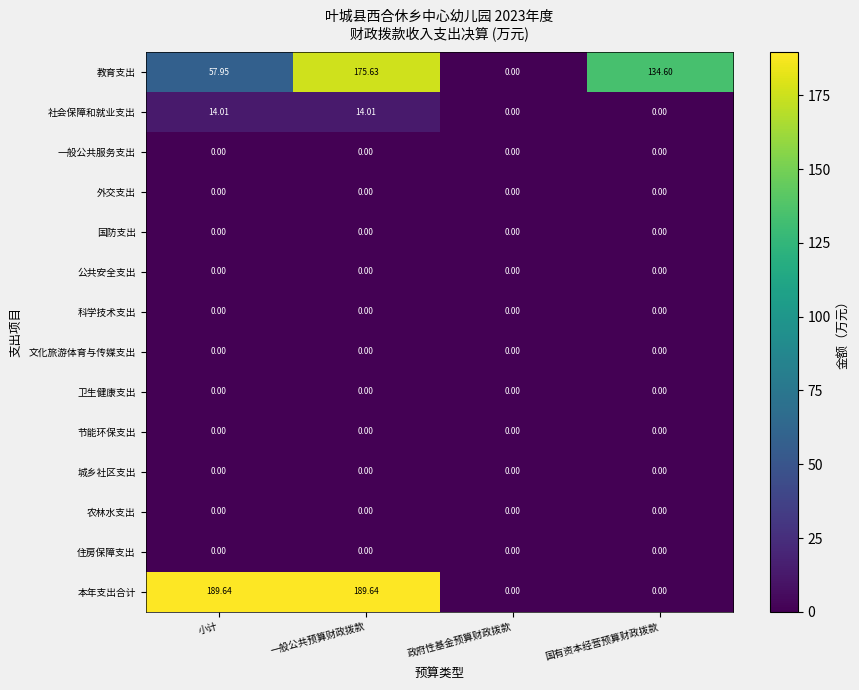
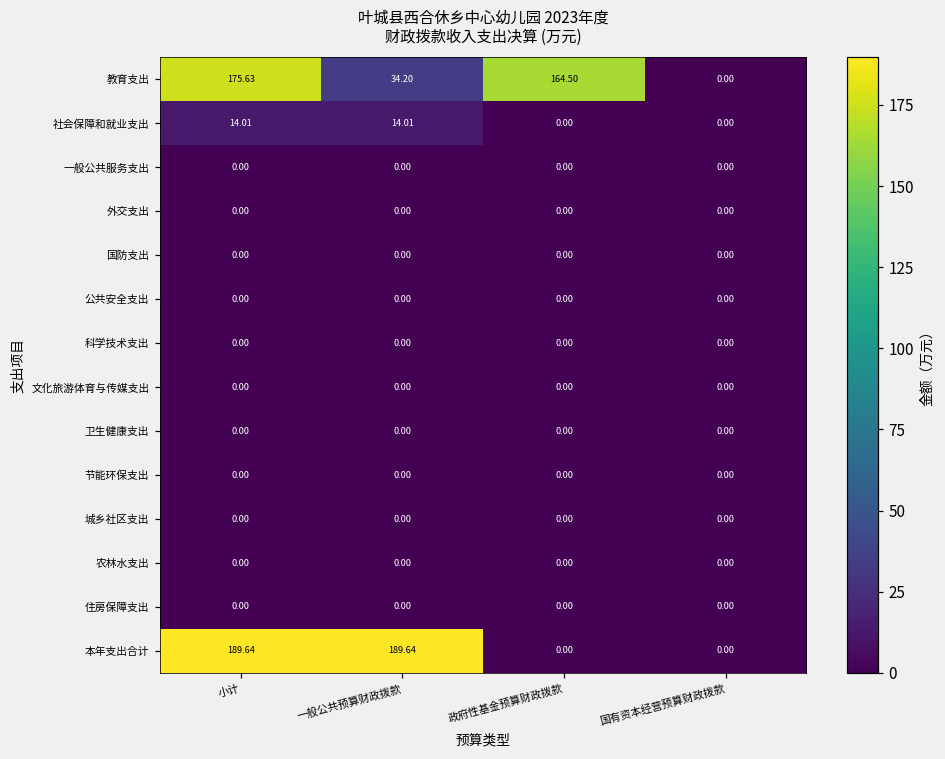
  {
    "教育支出": {
-     "小计": 57.95,
-     "一般公共预算财政拨款": 175.63,
-     "政府性基金预算财政拨款": 0.00,
-     "国有资本经营预算财政拨款": 134.60
+     "小计": 175.63,
+     "一般公共预算财政拨款": 34.20,
+     "政府性基金预算财政拨款": 164.50,
+     "国有资本经营预算财政拨款": 0.00
    },
    "社会保障和就业支出": {
      "小计": 14.01,
      "一般公共预算财政拨款": 14.01,
      "政府性基金预算财政拨款": 0.00,
      "国有资本经营预算财政拨款": 0.00
    },
    "一般公共服务支出": {
      "小计": 0.00,
      "一般公共预算财政拨款": 0.00,
      "政府性基金预算财政拨款": 0.00,
      "国有资本经营预算财政拨款": 0.00
    },
    "外交支出": {
      "小计": 0.00,
      "一般公共预算财政拨款": 0.00,
      "政府性基金预算财政拨款": 0.00,
      "国有资本经营预算财政拨款": 0.00
    },
    "国防支出": {
      "小计": 0.00,
      "一般公共预算财政拨款": 0.00,
      "政府性基金预算财政拨款": 0.00,
      "国有资本经营预算财政拨款": 0.00
    },
    "公共安全支出": {
      "小计": 0.00,
      "一般公共预算财政拨款": 0.00,
      "政府性基金预算财政拨款": 0.00,
      "国有资本经营预算财政拨款": 0.00
    },
    "科学技术支出": {
      "小计": 0.00,
      "一般公共预算财政拨款": 0.00,
      "政府性基金预算财政拨款": 0.00,
      "国有资本经营预算财政拨款": 0.00
    },
    "文化旅游体育与传媒支出": {
      "小计": 0.00,
      "一般公共预算财政拨款": 0.00,
      "政府性基金预算财政拨款": 0.00,
      "国有资本经营预算财政拨款": 0.00
    },
    "卫生健康支出": {
      "小计": 0.00,
      "一般公共预算财政拨款": 0.00,
      "政府性基金预算财政拨款": 0.00,
      "国有资本经营预算财政拨款": 0.00
    },
    "节能环保支出": {
      "小计": 0.00,
      "一般公共预算财政拨款": 0.00,
      "政府性基金预算财政拨款": 0.00,
      "国有资本经营预算财政拨款": 0.00
    },
    "城乡社区支出": {
      "小计": 0.00,
      "一般公共预算财政拨款": 0.00,
      "政府性基金预算财政拨款": 0.00,
      "国有资本经营预算财政拨款": 0.00
    },
    "农林水支出": {
      "小计": 0.00,
      "一般公共预算财政拨款": 0.00,
      "政府性基金预算财政拨款": 0.00,
      "国有资本经营预算财政拨款": 0.00
    },
    "住房保障支出": {
      "小计": 0.00,
      "一般公共预算财政拨款": 0.00,
      "政府性基金预算财政拨款": 0.00,
      "国有资本经营预算财政拨款": 0.00
    },
    "本年支出合计": {
      "小计": 189.64,
      "一般公共预算财政拨款": 189.64,
      "政府性基金预算财政拨款": 0.00,
      "国有资本经营预算财政拨款": 0.00
    }
  }
